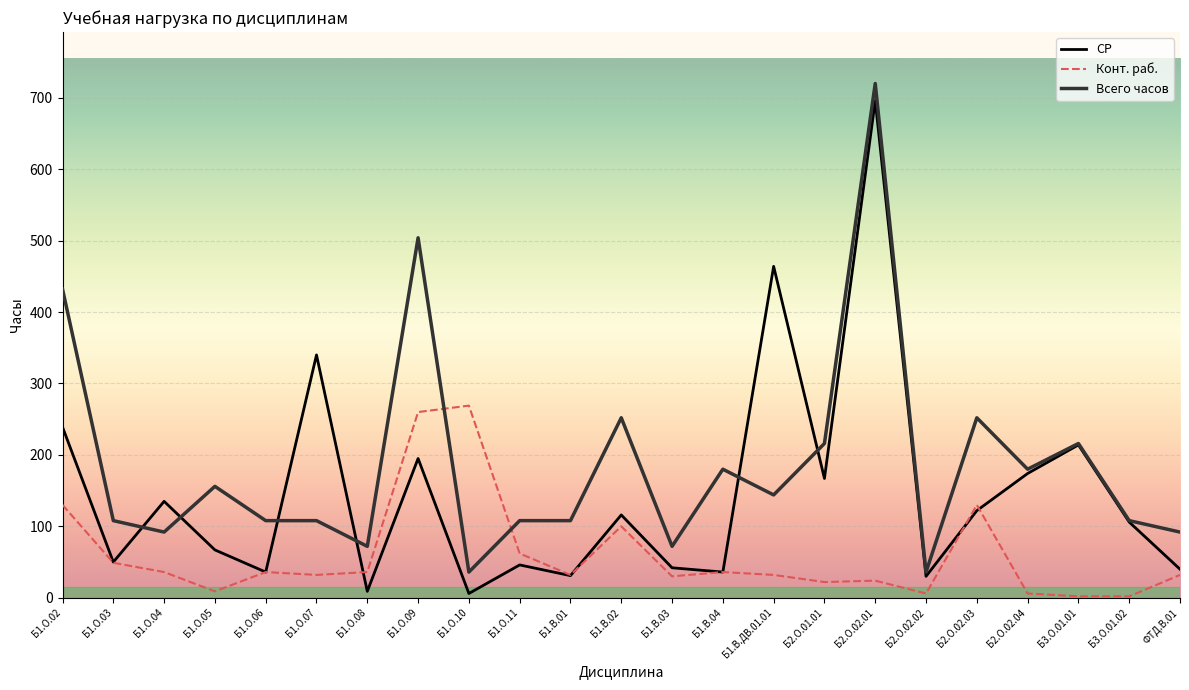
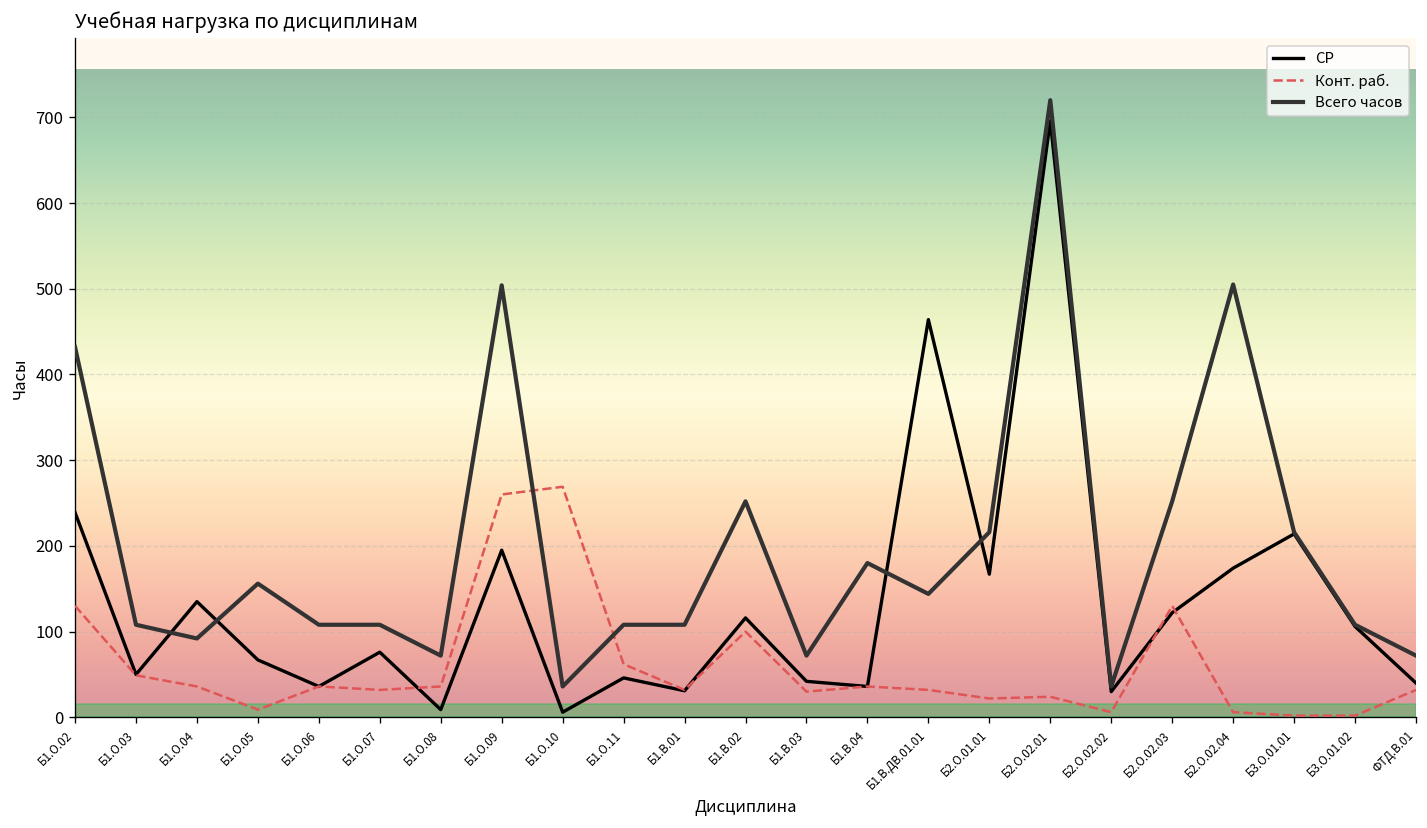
  {
    "СР": {
      "Б1.О.02": 240,
      "Б1.О.04": 140,
      "Б1.О.05": 70,
-     "Б1.О.07": 340,
+     "Б1.О.07": 80,
      "Б1.О.08": 10,
      "Б1.О.09": 200,
      "Б1.О.10": 10,
      "Б1.О.11": 50,
      "Б1.В.02": 120,
      "Б1.В.03": 40,
      "Б1.В.ДВ.01.01": 460,
      "Б2.О.01.01": 170,
      "Б2.О.02.01": 700,
      "Б2.О.02.02": 30,
      "Б2.О.02.03": 120,
      "Б2.О.02.04": 170,
      "ФТД.В.01": 40
    },
    "Конт. раб.": {
      "Б1.О.02": 130,
      "Б1.О.04": 40,
      "Б1.О.05": 10,
      "Б1.О.07": 30,
      "Б1.О.08": 40,
      "Б1.О.09": 260,
      "Б1.О.10": 270,
      "Б1.О.11": 60,
      "Б1.В.02": 100,
      "Б1.В.03": 30,
      "Б1.В.ДВ.01.01": 30,
      "Б2.О.01.01": 20,
      "Б2.О.02.01": 20,
      "Б2.О.02.02": 10,
      "Б2.О.02.03": 130,
      "Б2.О.02.04": 10,
      "Б3.О.01.01": 0,
      "Б3.О.01.02": 0,
      "ФТД.В.01": 30
    },
    "Всего часов": {
      "Б1.О.02": 430,
      "Б1.О.03": 110,
      "Б1.О.04": 90,
      "Б1.О.05": 160,
      "Б1.О.06": 110,
      "Б1.О.07": 110,
      "Б1.О.08": 70,
      "Б1.О.09": 500,
      "Б1.О.10": 40,
      "Б1.О.11": 110,
      "Б1.В.01": 110,
      "Б1.В.02": 250,
      "Б1.В.03": 70,
      "Б1.В.04": 180,
      "Б1.В.ДВ.01.01": 140,
      "Б2.О.01.01": 220,
      "Б2.О.02.01": 720,
      "Б2.О.02.02": 40,
      "Б2.О.02.03": 250,
-     "Б2.О.02.04": 180,
-     "ФТД.В.01": 90
+     "Б2.О.02.04": 510,
+     "ФТД.В.01": 70
    }
  }
